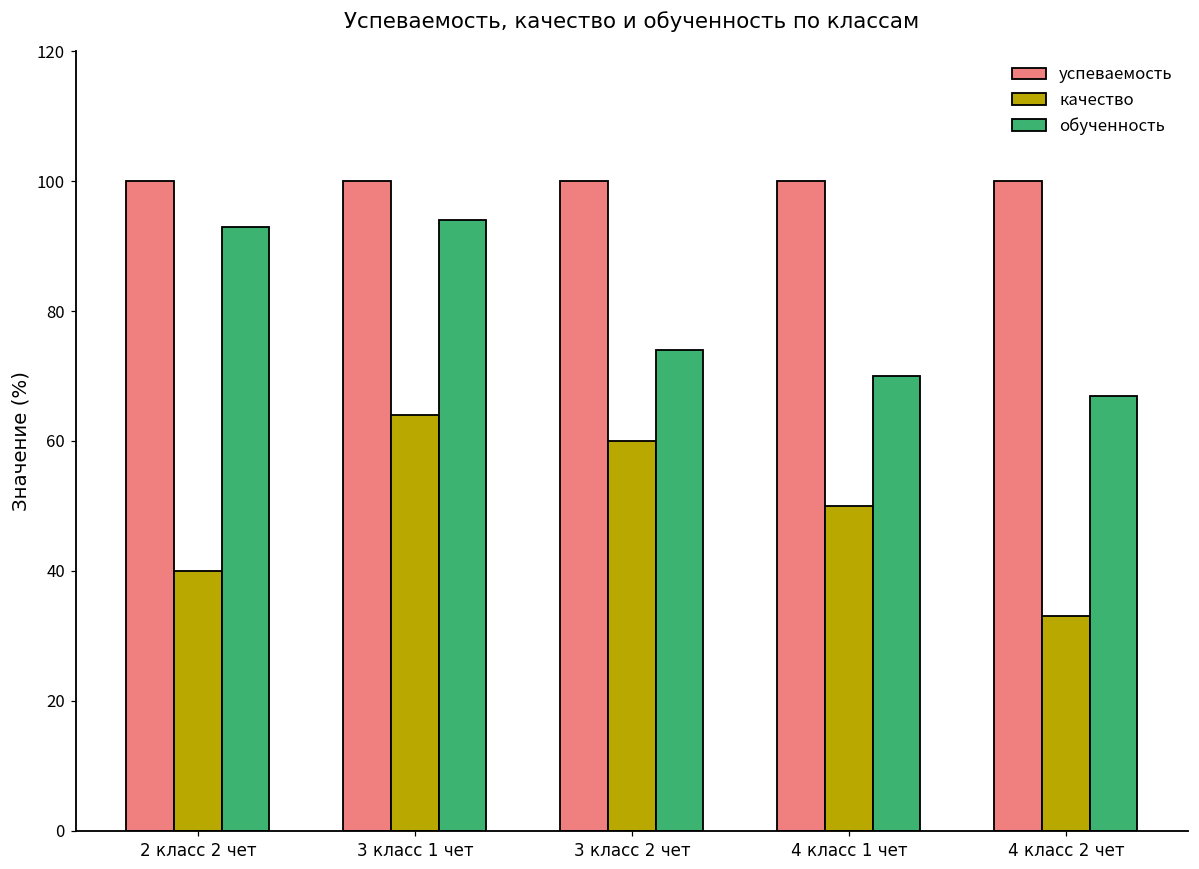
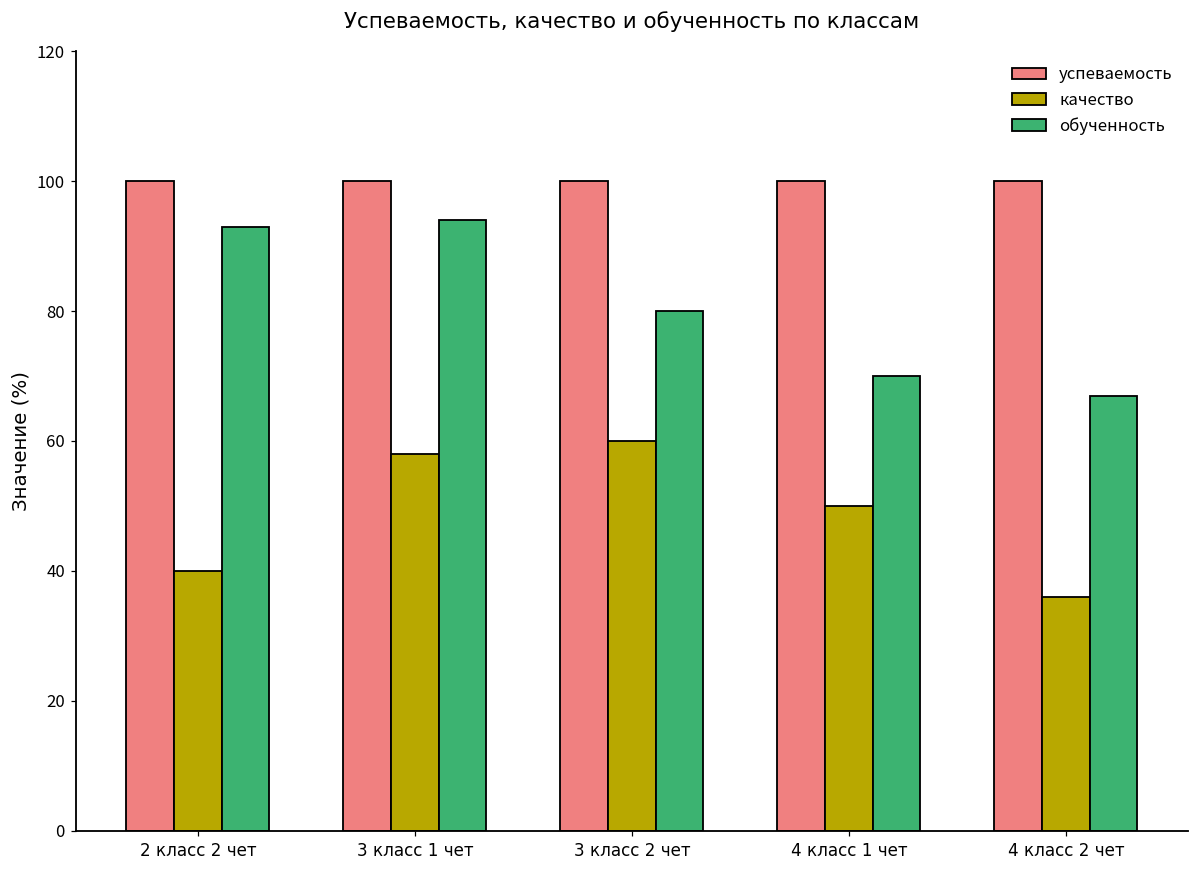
  {
    "успеваемость": {
      "2 класс 2 чет": 100,
      "3 класс 1 чет": 100,
      "3 класс 2 чет": 100,
      "4 класс 1 чет": 100,
      "4 класс 2 чет": 100
    },
    "качество": {
      "2 класс 2 чет": 40,
-     "3 класс 1 чет": 64,
+     "3 класс 1 чет": 58,
      "3 класс 2 чет": 60,
      "4 класс 1 чет": 50,
-     "4 класс 2 чет": 33
+     "4 класс 2 чет": 36
    },
    "обученность": {
      "2 класс 2 чет": 93,
      "3 класс 1 чет": 94,
-     "3 класс 2 чет": 74,
+     "3 класс 2 чет": 80,
      "4 класс 1 чет": 70,
      "4 класс 2 чет": 67
    }
  }
